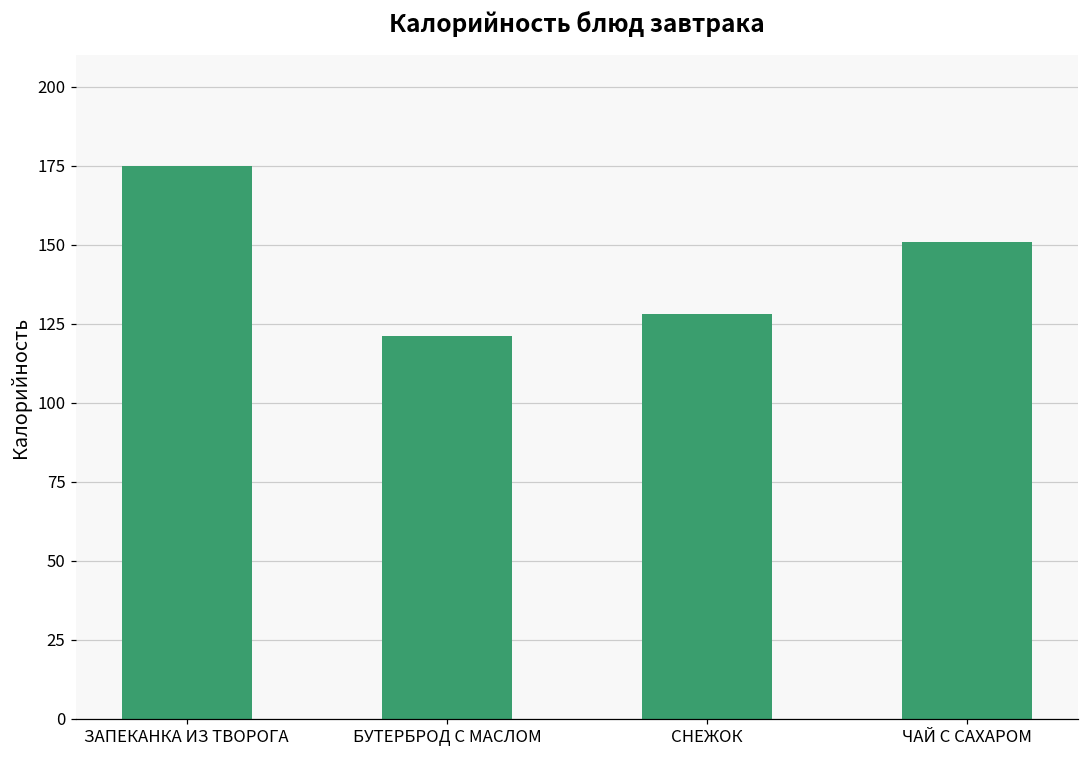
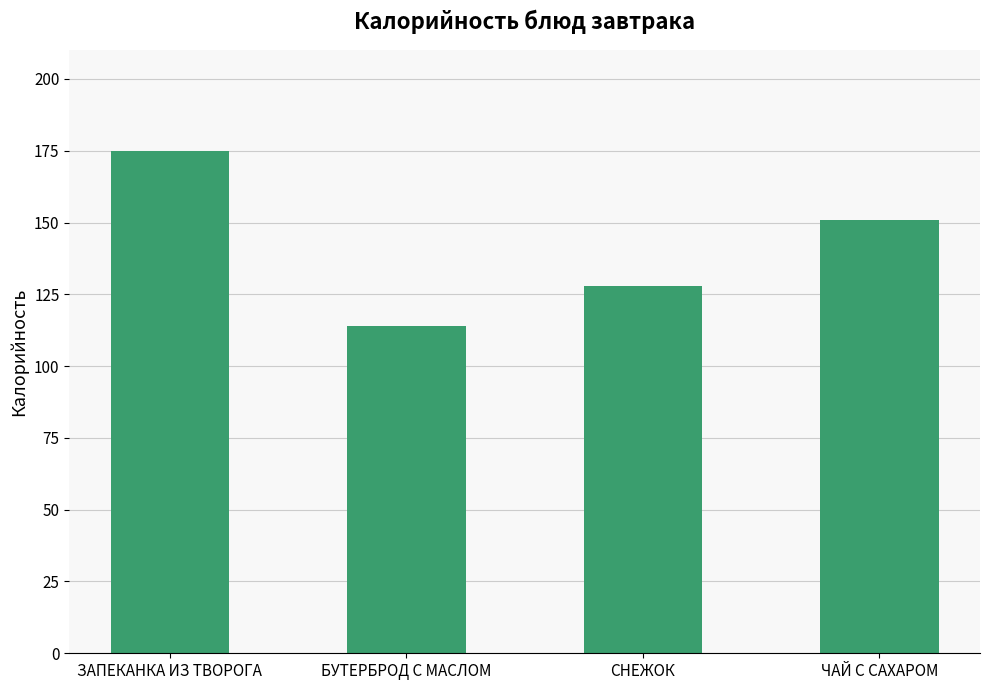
  {
    "ЗАПЕКАНКА ИЗ ТВОРОГА": 175,
-   "БУТЕРБРОД С МАСЛОМ": 121,
+   "БУТЕРБРОД С МАСЛОМ": 114,
    "СНЕЖОК": 128,
    "ЧАЙ С САХАРОМ": 151
  }
